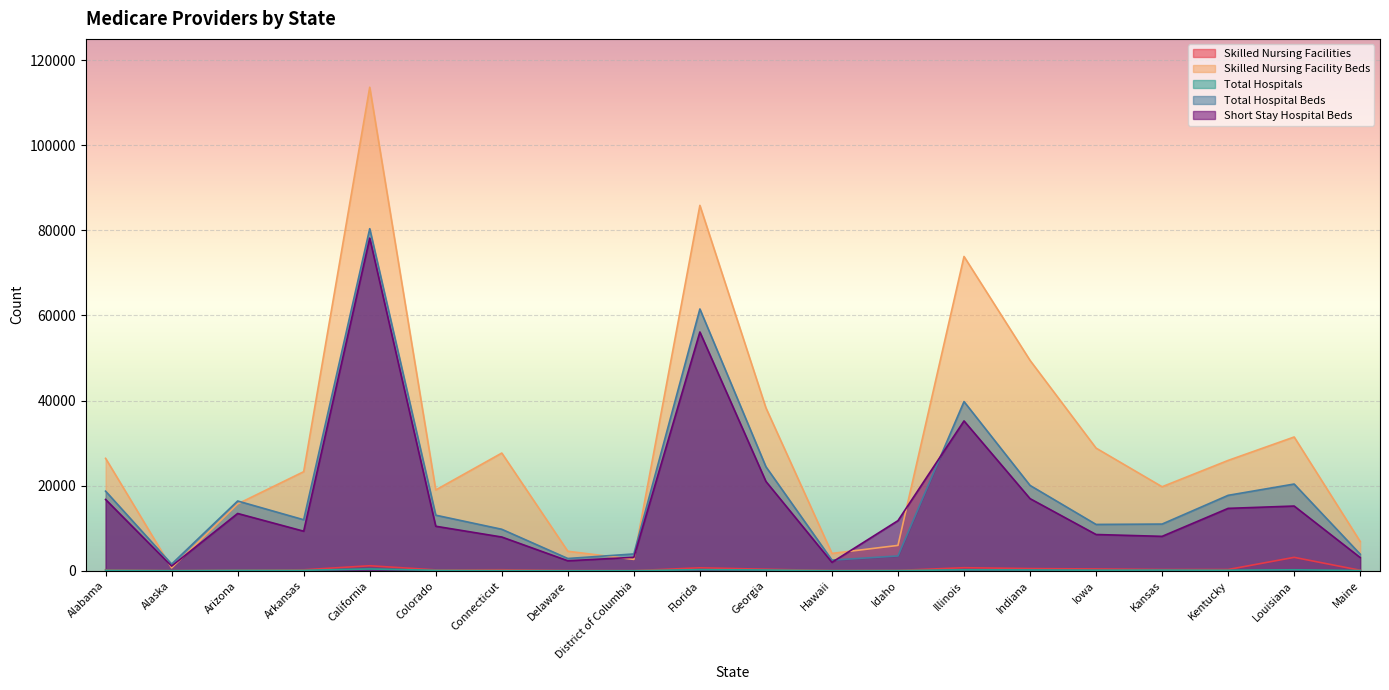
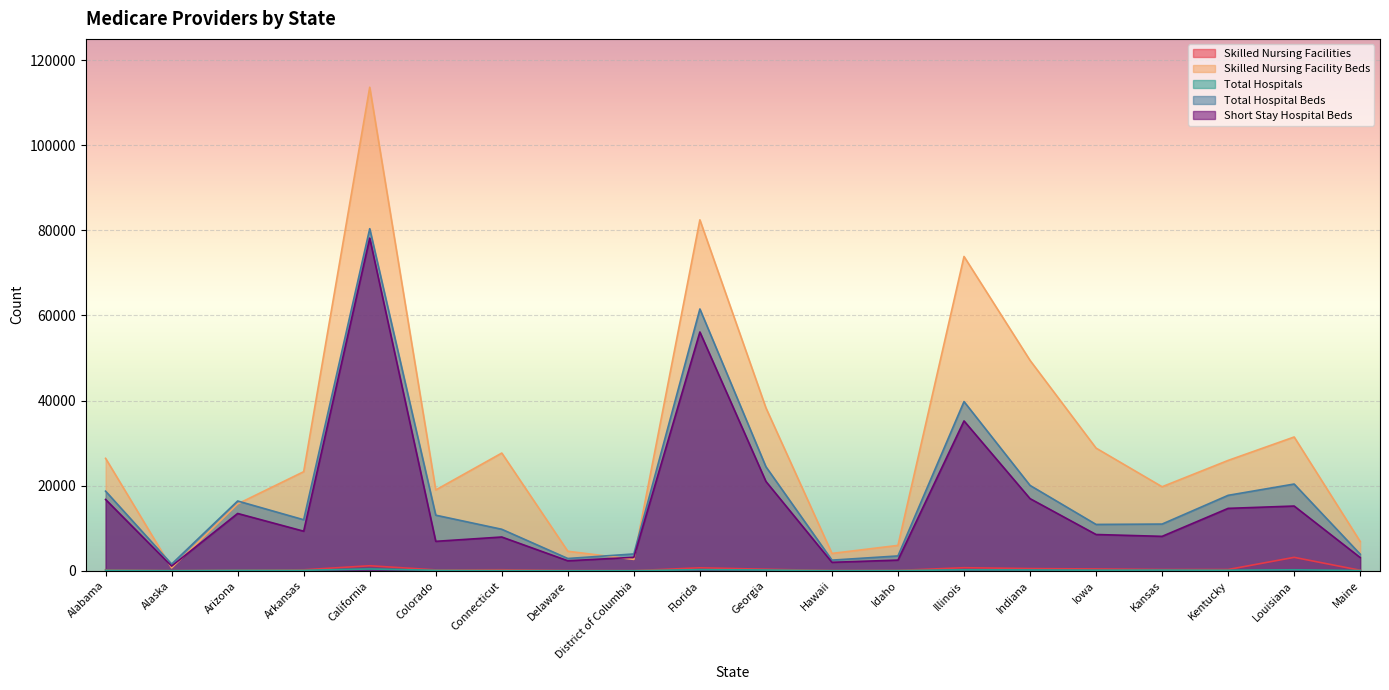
  {
    "Skilled Nursing Facilities": {
      "California": 1000,
      "Louisiana": 3000
    },
    "Skilled Nursing Facility Beds": {
      "Alabama": 26000,
      "Arizona": 16000,
      "Arkansas": 23000,
      "California": 114000,
      "Colorado": 19000,
      "Connecticut": 28000,
      "Delaware": 5000,
-     "Florida": 86000,
+     "Florida": 82000,
      "Georgia": 38000,
      "Hawaii": 4000,
      "Idaho": 6000,
      "Illinois": 74000,
      "Indiana": 49000,
      "Iowa": 29000,
      "Kansas": 20000,
      "Kentucky": 26000,
      "Louisiana": 31000,
      "Maine": 7000
    },
    "Short Stay Hospital Beds": {
      "Alabama": 17000,
      "Arizona": 13000,
      "Arkansas": 9000,
      "California": 78000,
-     "Colorado": 10000,
+     "Colorado": 7000,
      "Connecticut": 8000,
      "Florida": 56000,
      "Georgia": 21000,
-     "Idaho": 12000,
+     "Idaho": 2000,
      "Illinois": 35000,
      "Indiana": 17000,
      "Iowa": 9000,
      "Kansas": 8000,
      "Kentucky": 15000,
      "Louisiana": 15000,
      "Maine": 3000
    }
  }
